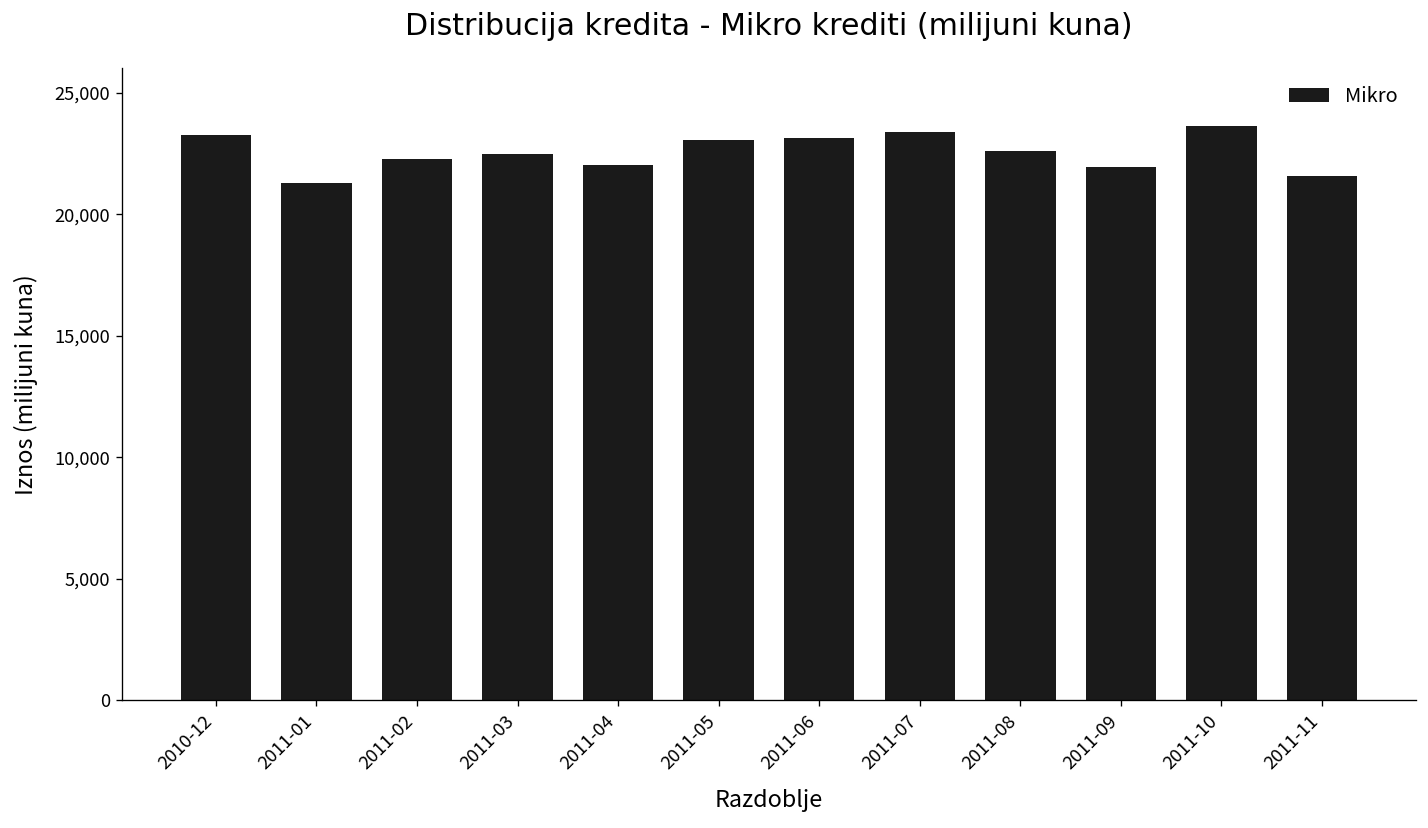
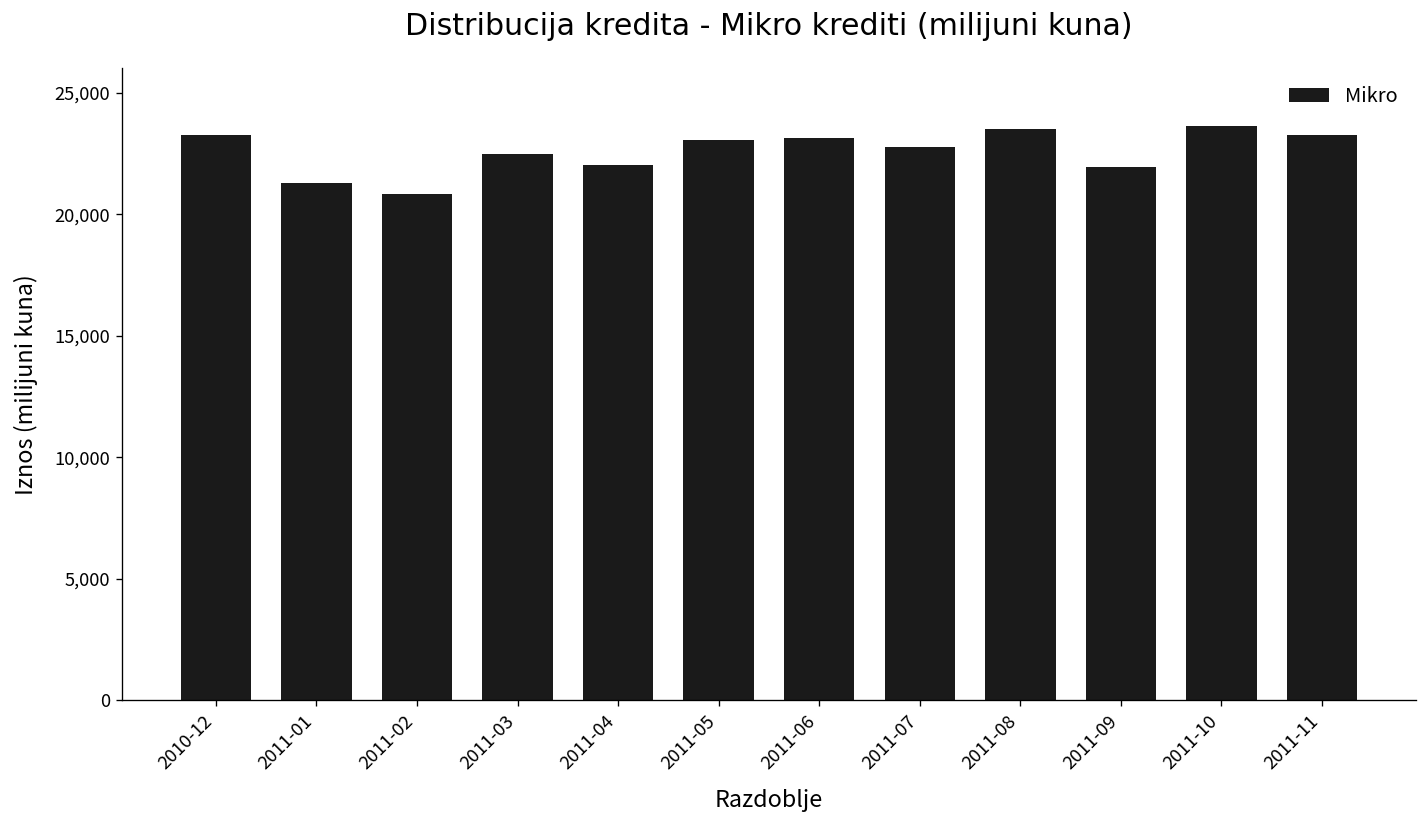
  {
    "2010-12": "23,300",
    "2011-01": "21,300",
-   "2011-02": "22,300",
+   "2011-02": "20,900",
    "2011-03": "22,500",
    "2011-04": "22,000",
    "2011-05": "23,100",
    "2011-06": "23,200",
-   "2011-07": "23,400",
-   "2011-08": "22,600",
+   "2011-07": "22,800",
+   "2011-08": "23,500",
    "2011-09": "22,000",
    "2011-10": "23,700",
-   "2011-11": "21,600"
+   "2011-11": "23,300"
  }
